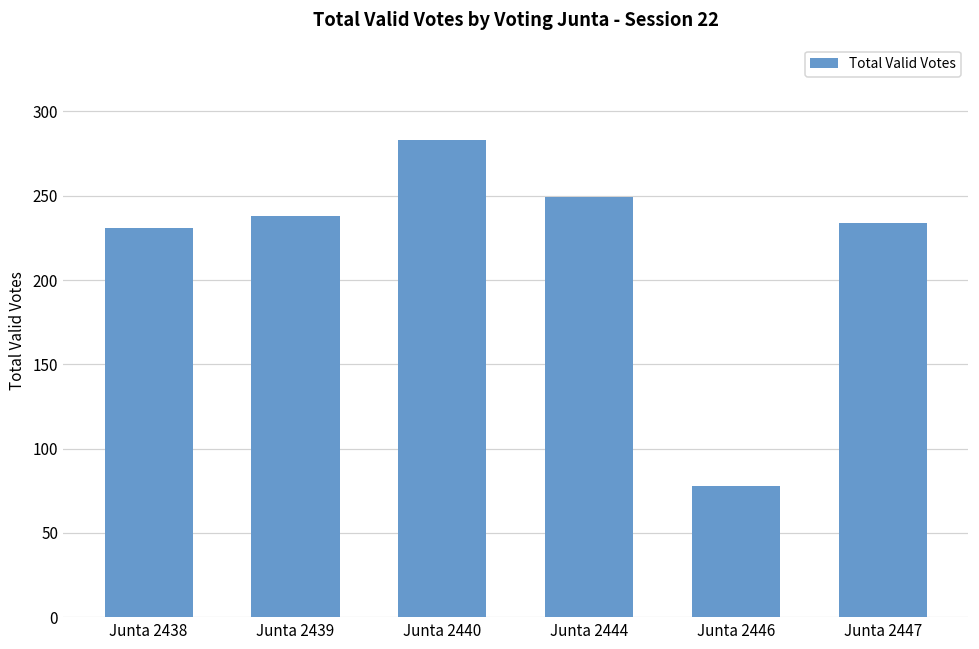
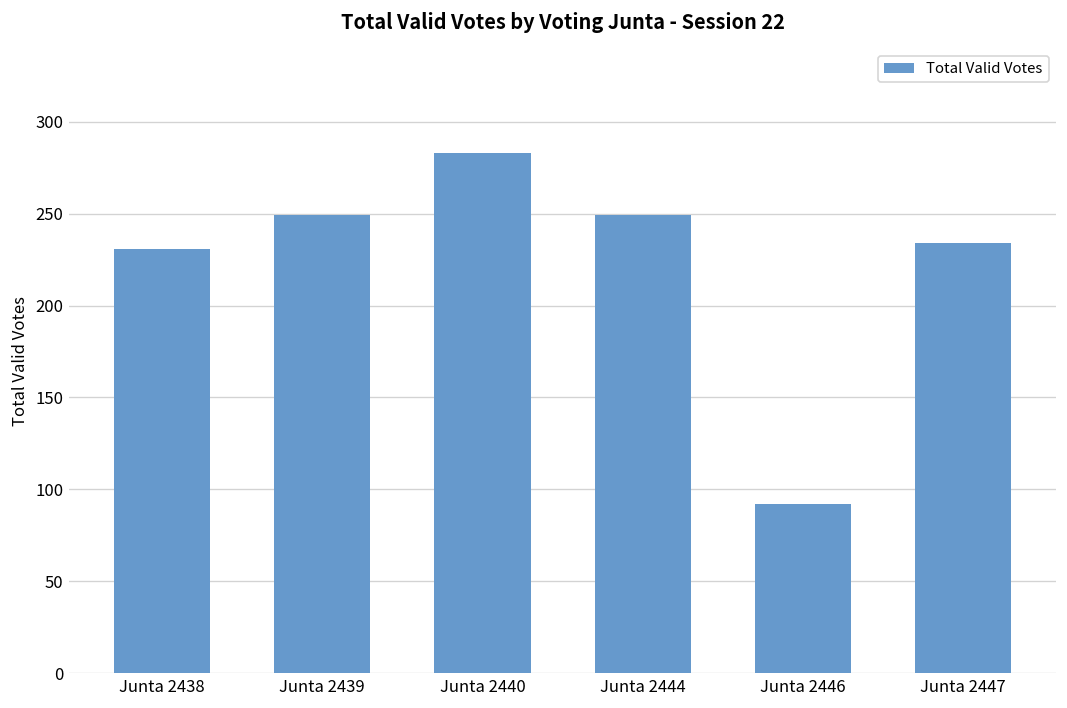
  {
    "Junta 2438": 231,
-   "Junta 2439": 238,
+   "Junta 2439": 249,
    "Junta 2440": 283,
    "Junta 2444": 249,
-   "Junta 2446": 78,
+   "Junta 2446": 92,
    "Junta 2447": 234
  }
